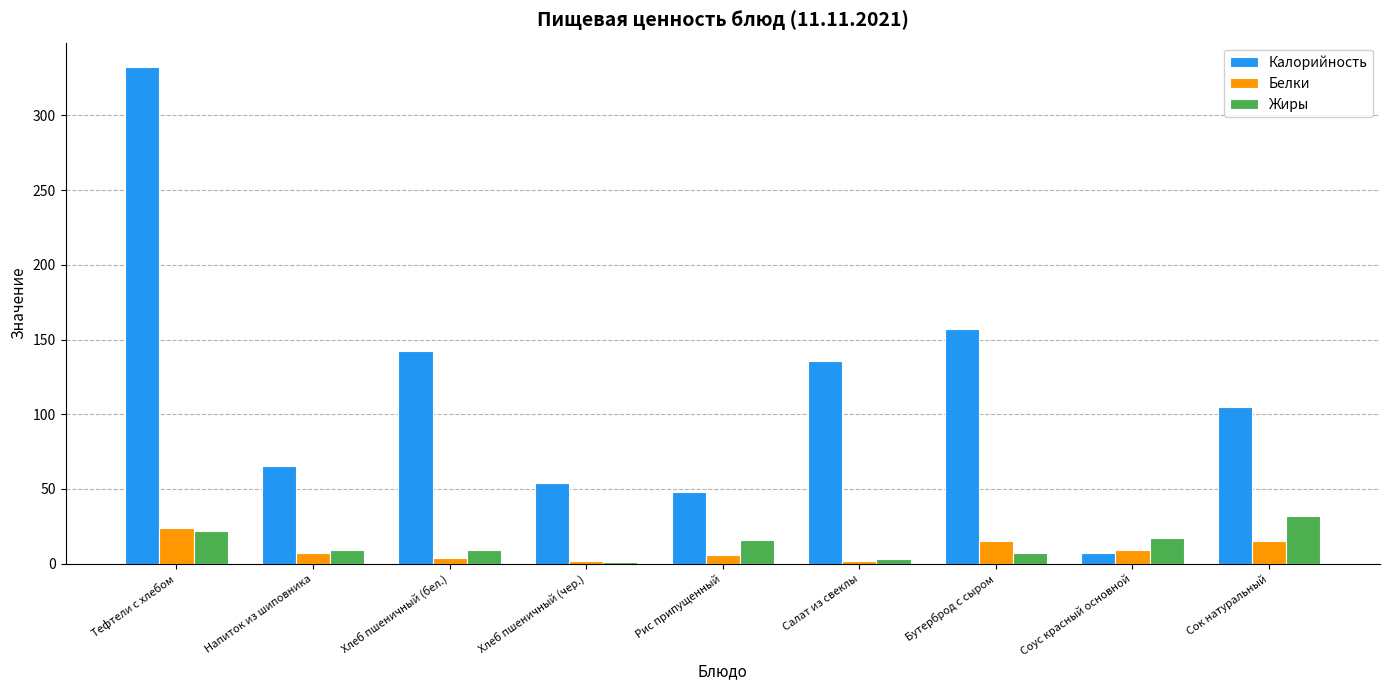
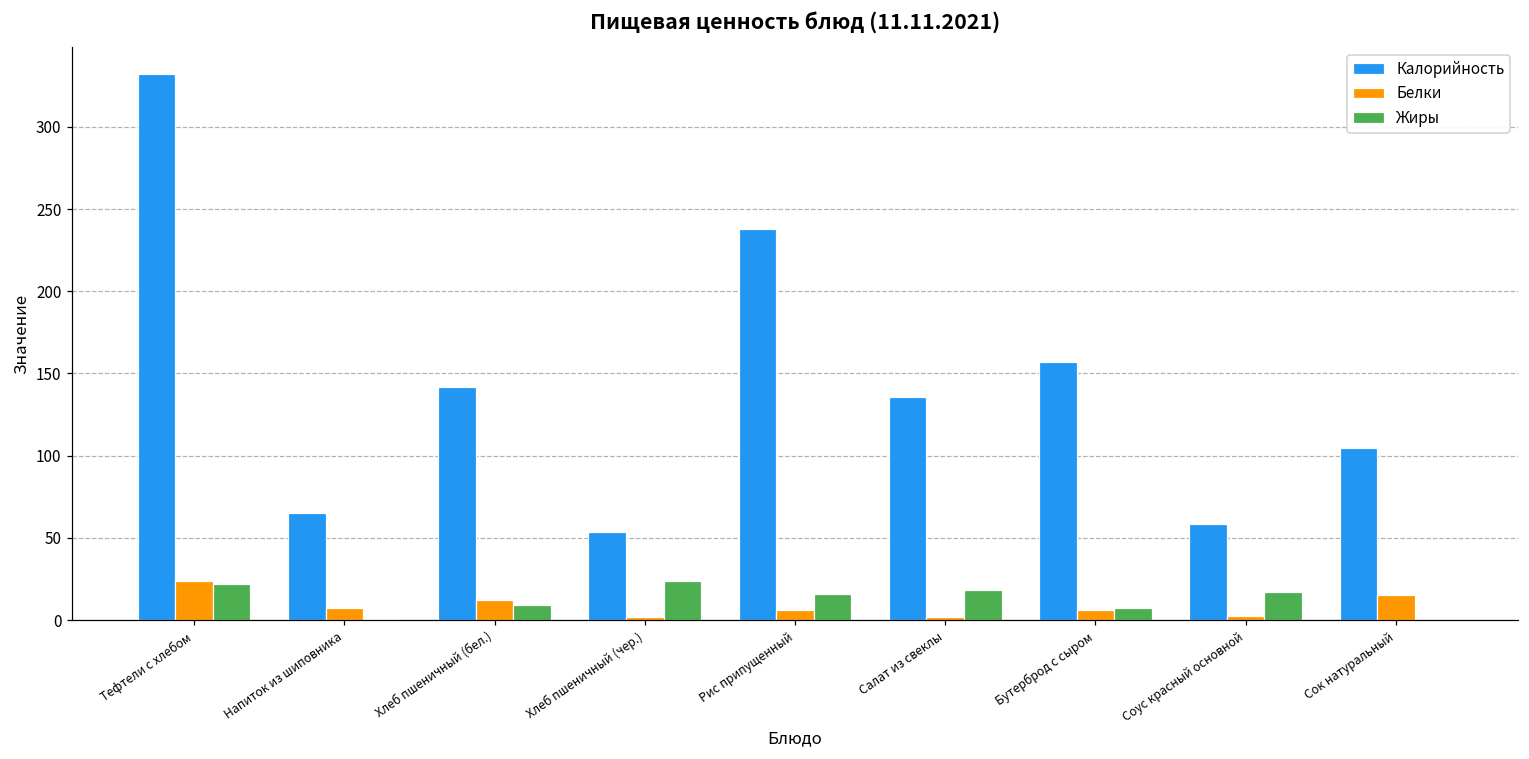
  {
    "Калорийность": {
      "Тефтели c хлебом": 332,
      "Напиток из шиповника": 65,
      "Хлеб пшеничный (бел.)": 142,
      "Хлеб пшеничный (чер.)": 54,
-     "Рис припущенный": 48,
+     "Рис припущенный": 238,
      "Салат из свеклы": 136,
      "Бутерброд с сыром": 157,
-     "Соус красный основной": 7,
+     "Соус красный основной": 59,
      "Сок натуральный": 105
    },
    "Белки": {
      "Тефтели c хлебом": 24,
      "Напиток из шиповника": 7,
-     "Хлеб пшеничный (бел.)": 4,
+     "Хлеб пшеничный (бел.)": 12,
      "Рис припущенный": 6,
      "Салат из свеклы": 2,
-     "Бутерброд с сыром": 15,
-     "Соус красный основной": 9,
+     "Бутерброд с сыром": 6,
+     "Соус красный основной": 3,
      "Сок натуральный": 15
    },
    "Жиры": {
      "Тефтели c хлебом": 22,
-     "Напиток из шиповника": 9,
+     "Напиток из шиповника": 1,
      "Хлеб пшеничный (бел.)": 9,
-     "Хлеб пшеничный (чер.)": 1,
+     "Хлеб пшеничный (чер.)": 24,
      "Рис припущенный": 16,
-     "Салат из свеклы": 3,
+     "Салат из свеклы": 18,
      "Бутерброд с сыром": 7,
      "Соус красный основной": 17,
-     "Сок натуральный": 32
+     "Сок натуральный": 0
    }
  }
